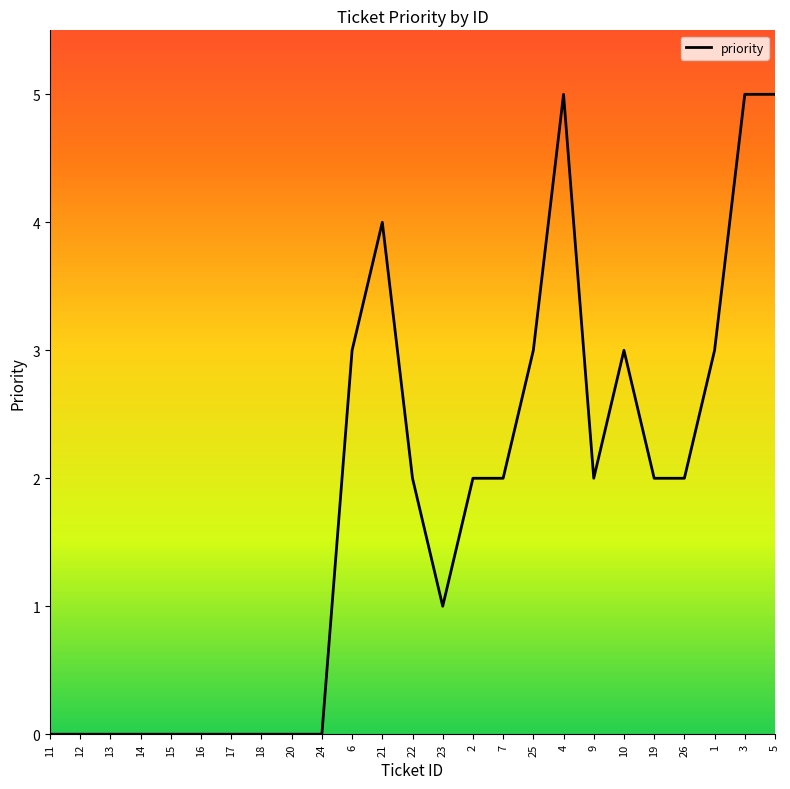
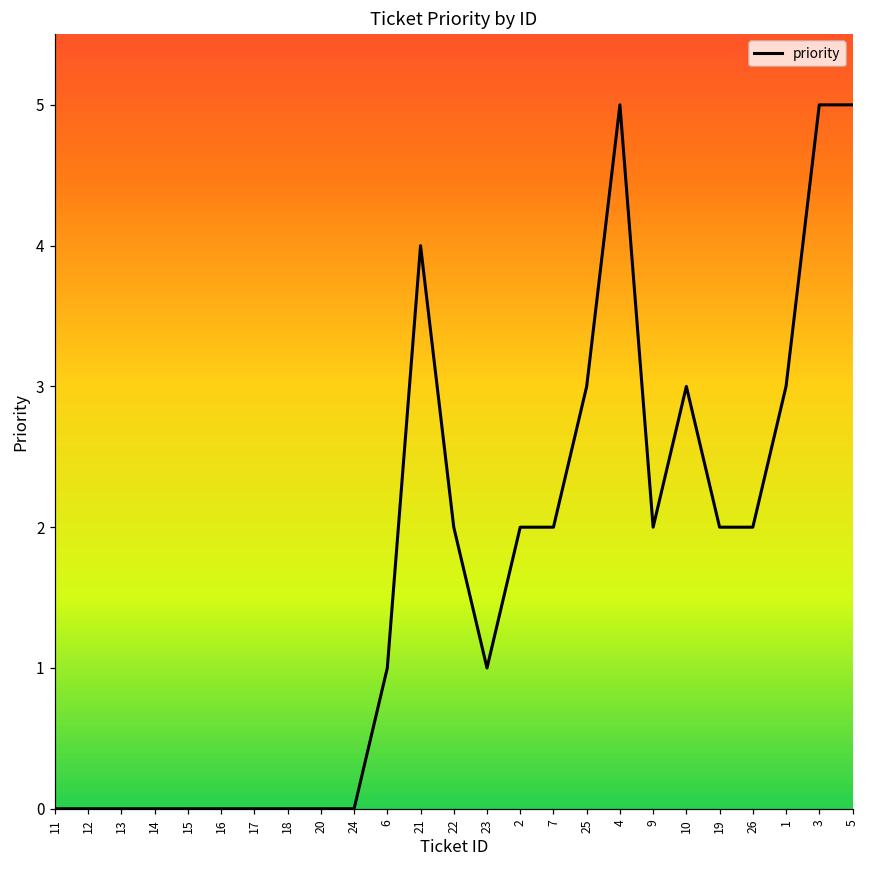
  {
    "11": 0,
    "12": 0,
    "13": 0,
    "14": 0,
    "15": 0,
    "16": 0,
    "17": 0,
    "18": 0,
    "20": 0,
    "24": 0,
-   "6": 3,
+   "6": 1,
    "21": 4,
    "22": 2,
    "23": 1,
    "2": 2,
    "7": 2,
    "25": 3,
    "4": 5,
    "9": 2,
    "10": 3,
    "19": 2,
    "26": 2,
    "1": 3,
    "3": 5,
    "5": 5
  }
